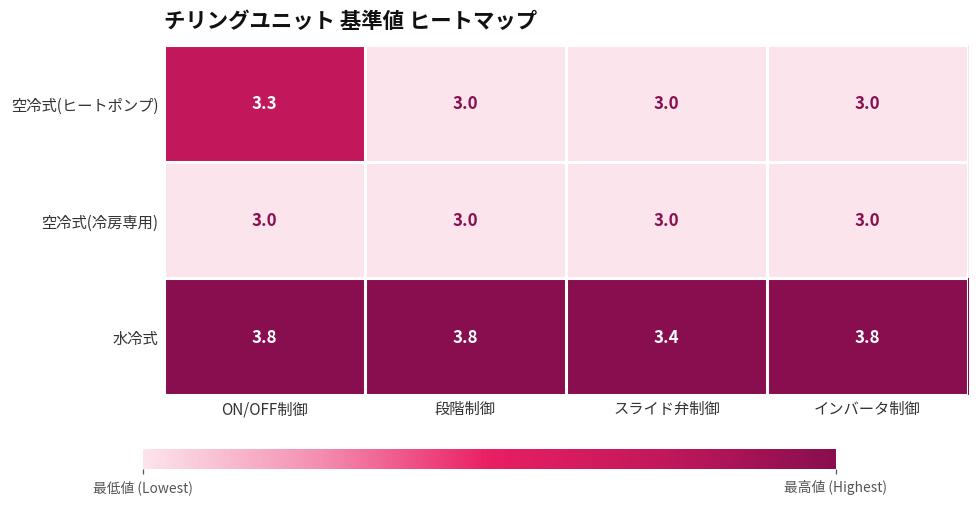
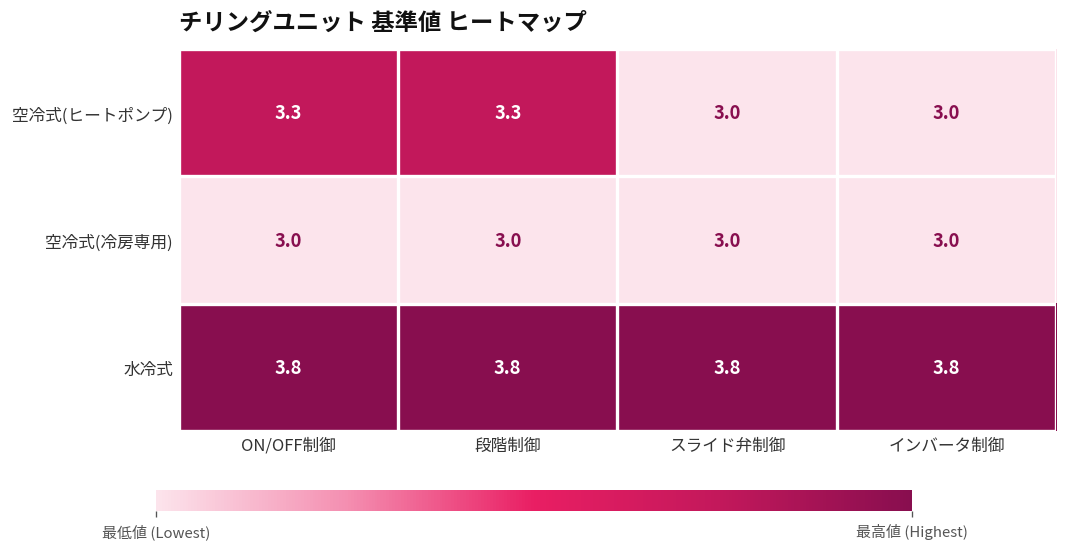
  {
    "空冷式(ヒートポンプ)": {
      "ON/OFF制御": 3.3,
-     "段階制御": 3.0,
+     "段階制御": 3.3,
      "スライド弁制御": 3.0,
      "インバータ制御": 3.0
    },
    "空冷式(冷房専用)": {
      "ON/OFF制御": 3.0,
      "段階制御": 3.0,
      "スライド弁制御": 3.0,
      "インバータ制御": 3.0
    },
    "水冷式": {
      "ON/OFF制御": 3.8,
      "段階制御": 3.8,
-     "スライド弁制御": 3.4,
+     "スライド弁制御": 3.8,
      "インバータ制御": 3.8
    }
  }
